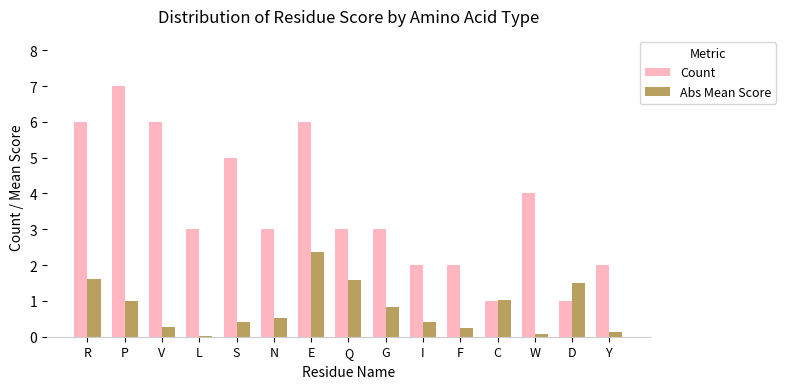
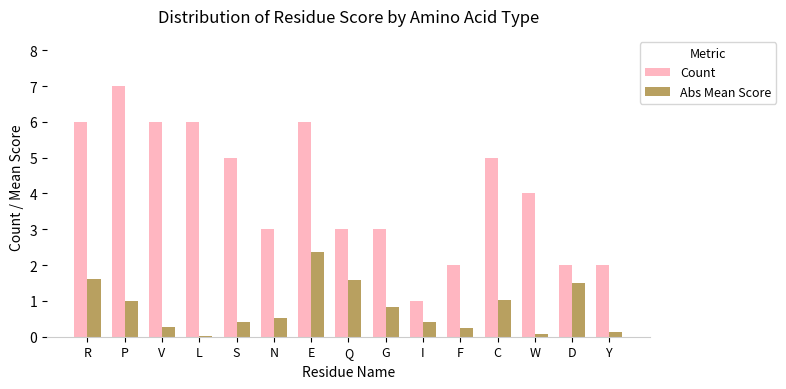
  {
    "Count": {
      "R": 6,
      "P": 7,
      "V": 6,
-     "L": 3,
+     "L": 6,
      "S": 5,
      "N": 3,
      "E": 6,
      "Q": 3,
      "G": 3,
-     "I": 2,
+     "I": 1,
      "F": 2,
-     "C": 1,
+     "C": 5,
      "W": 4,
-     "D": 1,
+     "D": 2,
      "Y": 2
    },
    "Abs Mean Score": {
      "R": 1.6,
      "P": 1,
      "V": 0.3,
      "S": 0.4,
      "N": 0.5,
      "E": 2.4,
      "Q": 1.6,
      "G": 0.8,
      "I": 0.4,
      "F": 0.3,
      "C": 1,
      "W": 0.1,
      "D": 1.5,
      "Y": 0.1
    }
  }
